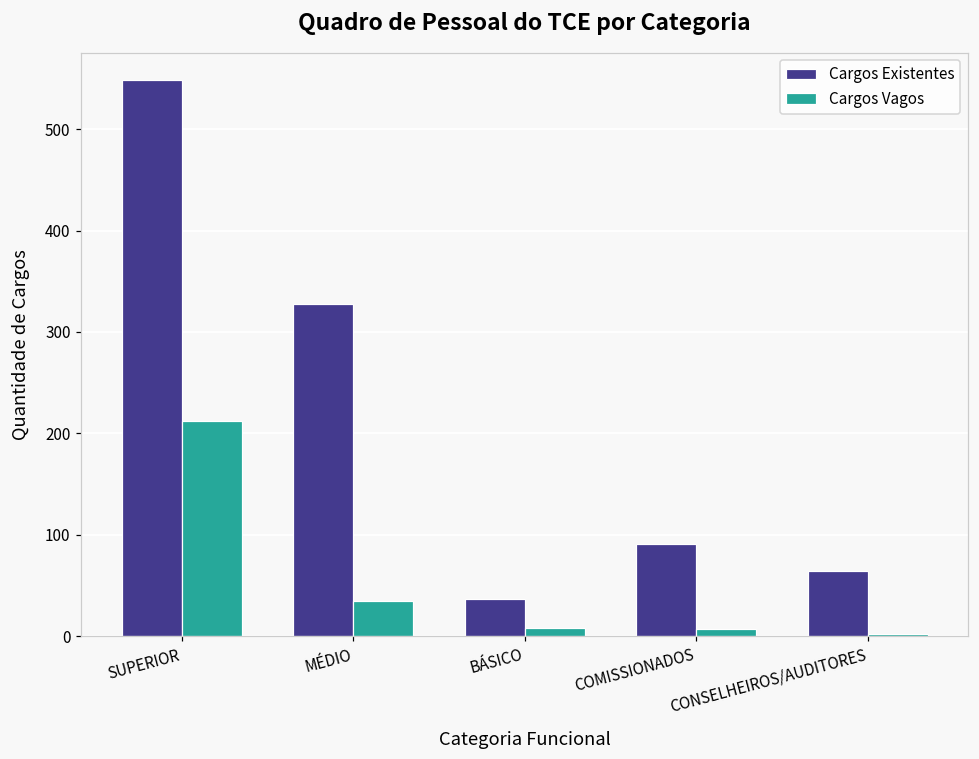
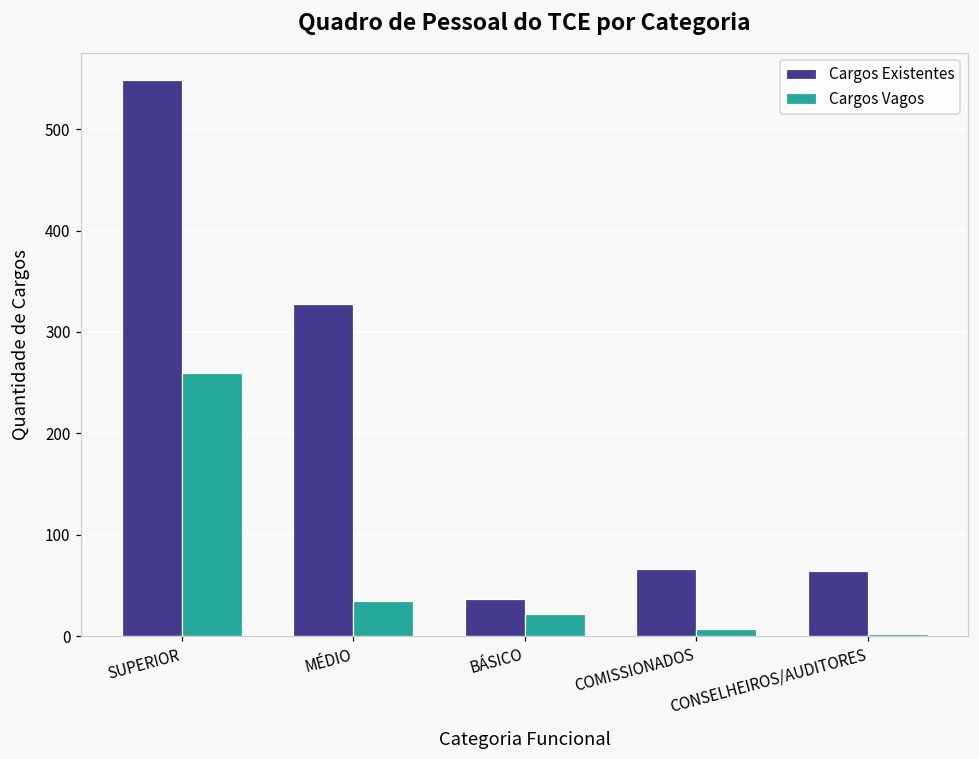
  {
    "Cargos Existentes": {
      "SUPERIOR": 550,
      "MÉDIO": 330,
      "BÁSICO": 40,
-     "COMISSIONADOS": 90,
+     "COMISSIONADOS": 70,
      "CONSELHEIROS/AUDITORES": 60
    },
    "Cargos Vagos": {
-     "SUPERIOR": 210,
+     "SUPERIOR": 260,
      "MÉDIO": 40,
-     "BÁSICO": 10,
+     "BÁSICO": 20,
      "COMISSIONADOS": 10
    }
  }
